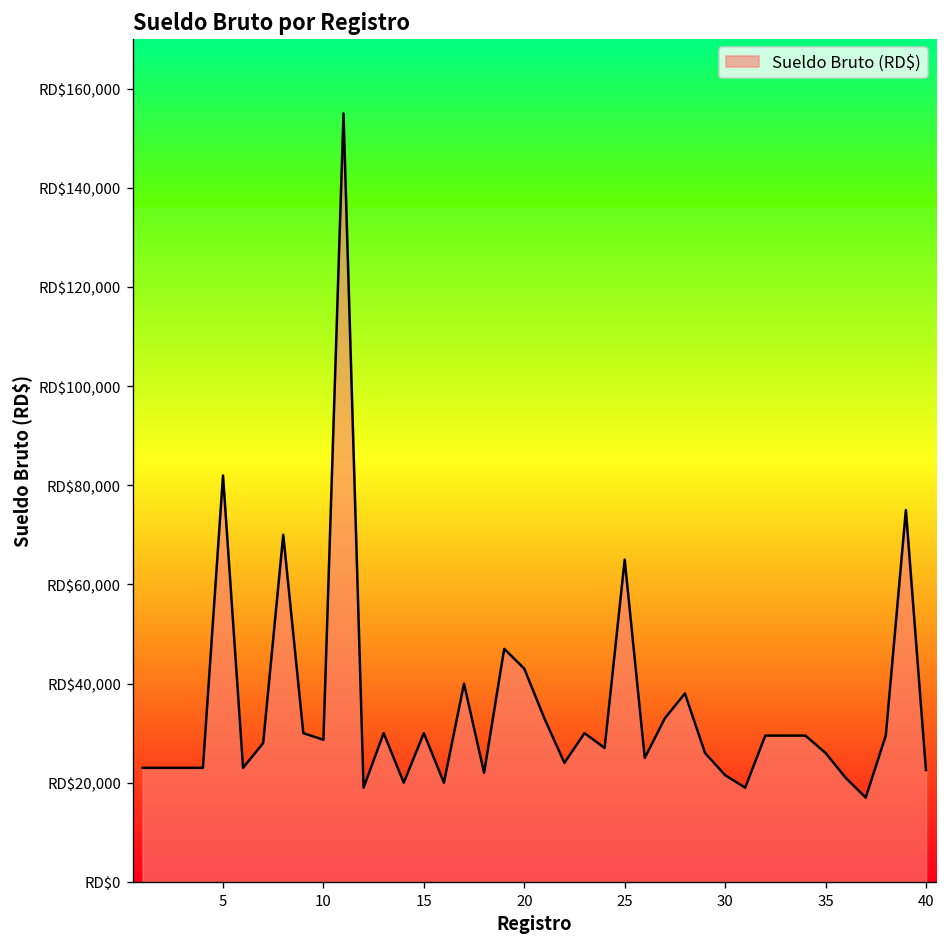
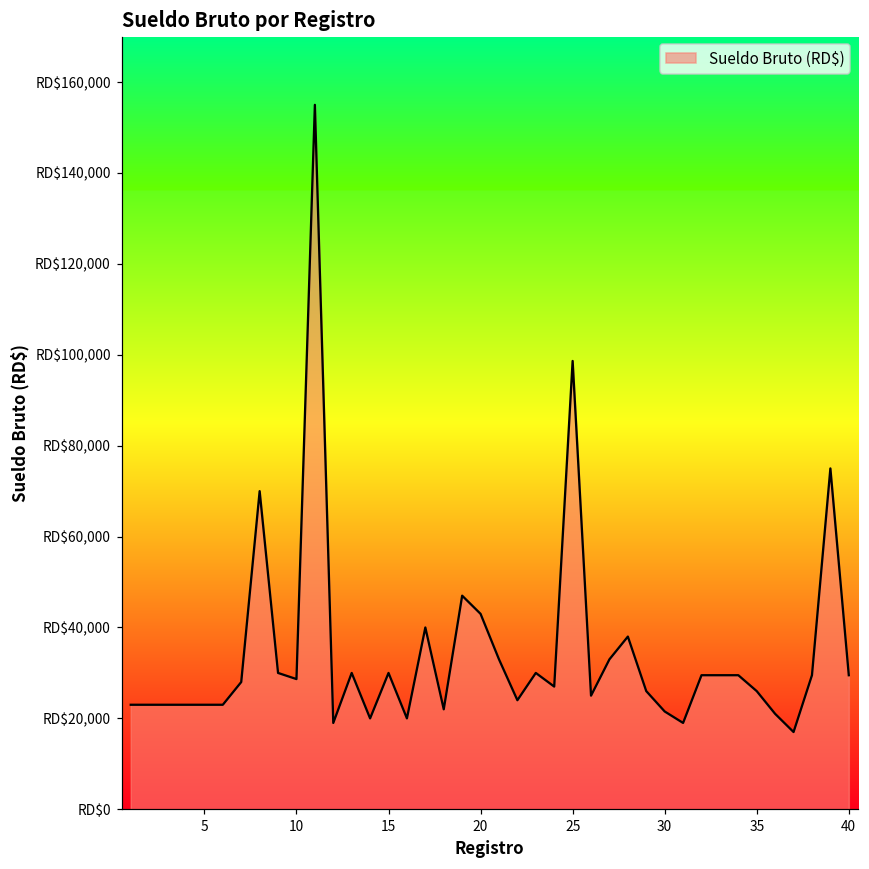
  {
-   "5": "RD$82,000",
+   "5": "RD$23,000",
    "10": "RD$29,000",
    "15": "RD$30,000",
    "20": "RD$43,000",
-   "25": "RD$65,000",
+   "25": "RD$99,000",
    "30": "RD$22,000",
    "35": "RD$26,000",
-   "40": "RD$23,000"
+   "40": "RD$30,000"
  }
